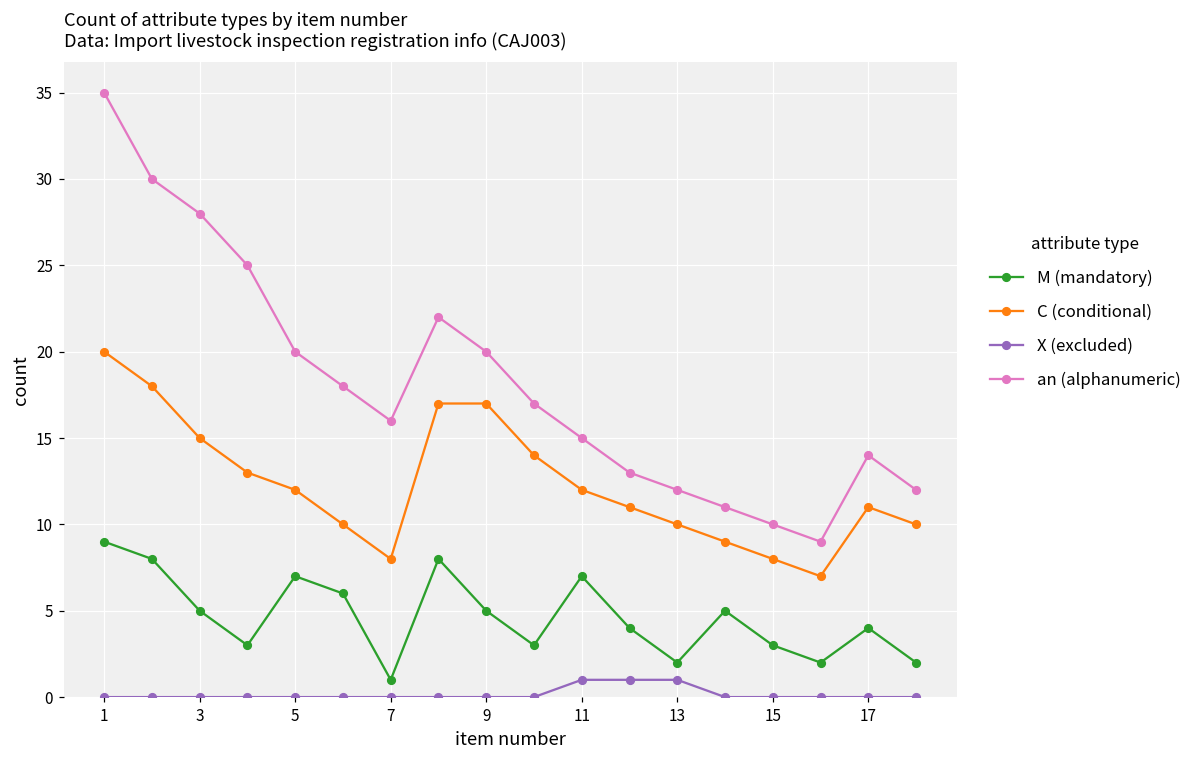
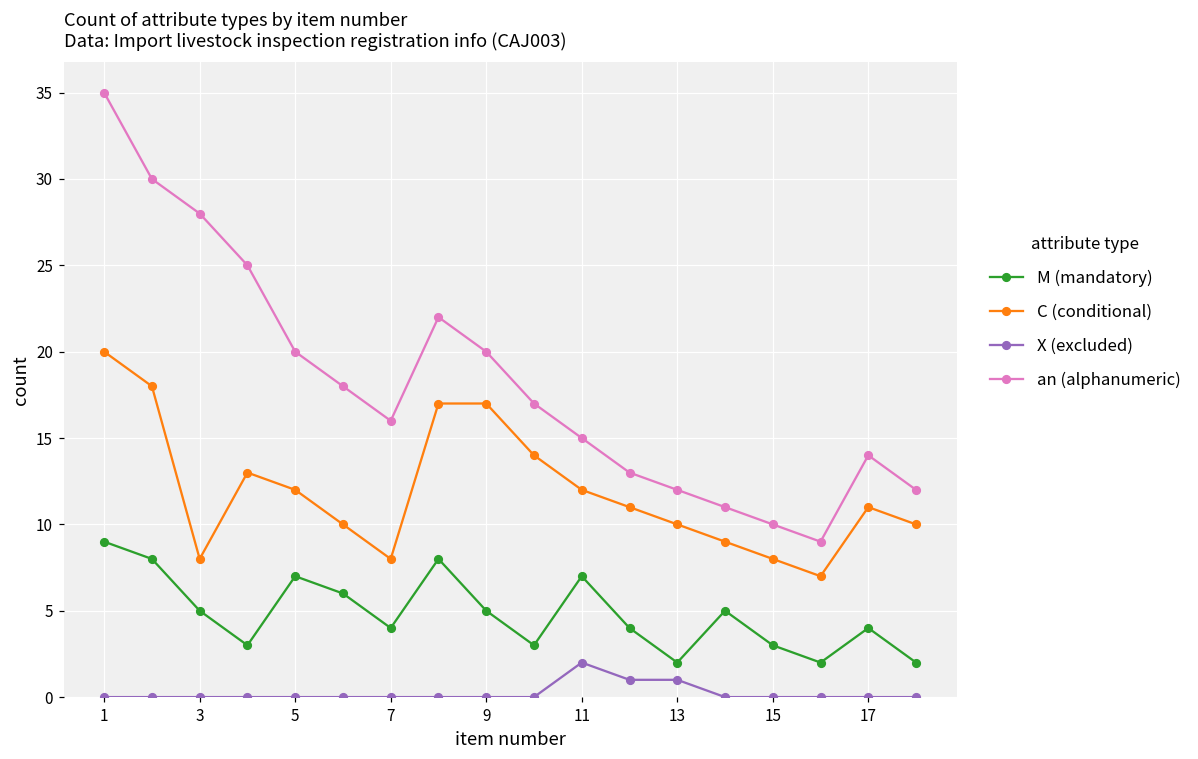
  {
    "M (mandatory)": {
      "1": 9,
      "3": 5,
      "5": 7,
-     "7": 1,
+     "7": 4,
      "9": 5,
      "11": 7,
      "13": 2,
      "15": 3,
      "17": 4
    },
    "C (conditional)": {
      "1": 20,
-     "3": 15,
+     "3": 8,
      "5": 12,
      "7": 8,
      "9": 17,
      "11": 12,
      "13": 10,
      "15": 8,
      "17": 11
    },
    "X (excluded)": {
      "1": 0,
      "3": 0,
      "5": 0,
      "7": 0,
      "9": 0,
-     "11": 1,
+     "11": 2,
      "13": 1,
      "15": 0,
      "17": 0
    },
    "an (alphanumeric)": {
      "1": 35,
      "3": 28,
      "5": 20,
      "7": 16,
      "9": 20,
      "11": 15,
      "13": 12,
      "15": 10,
      "17": 14
    }
  }
